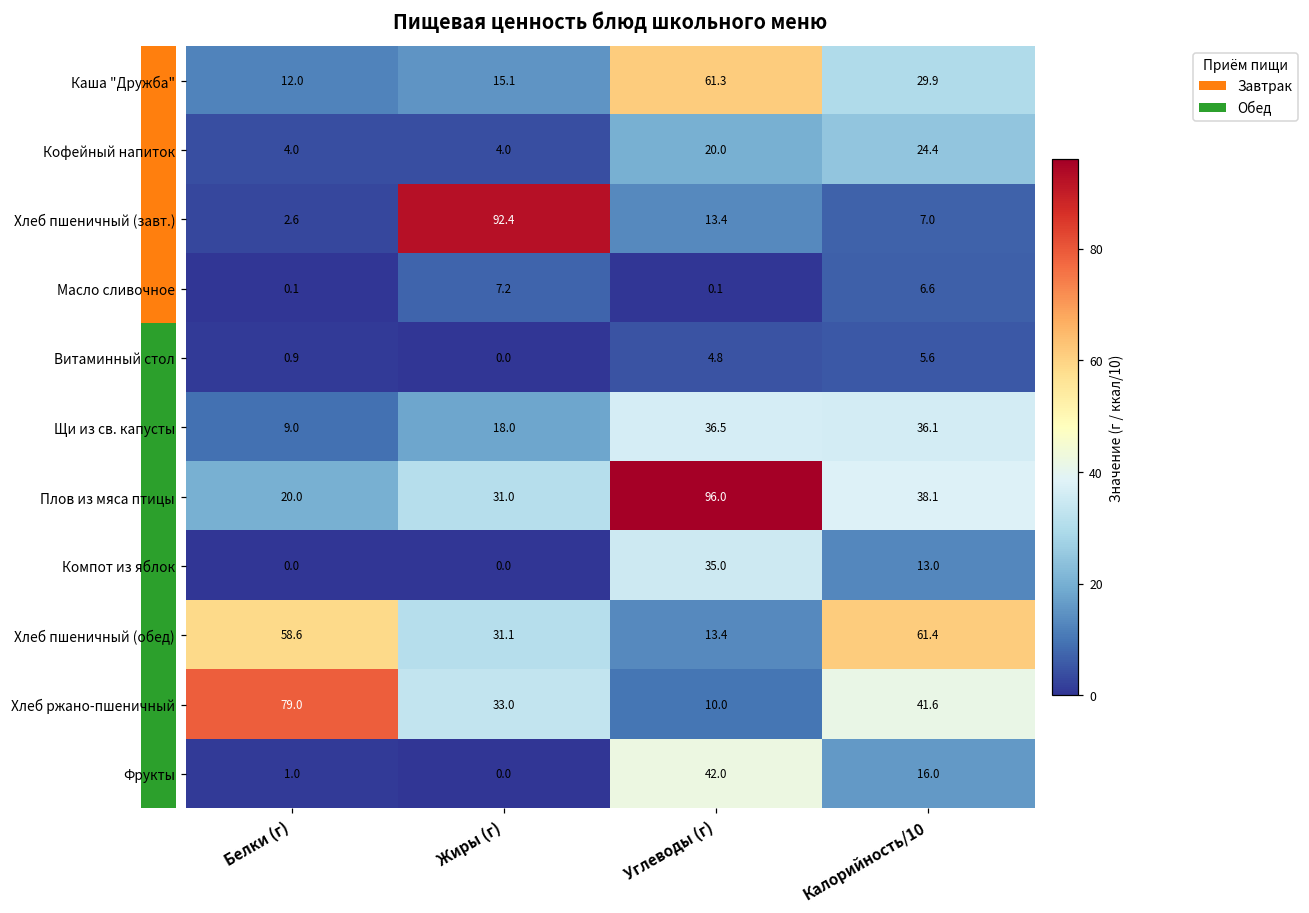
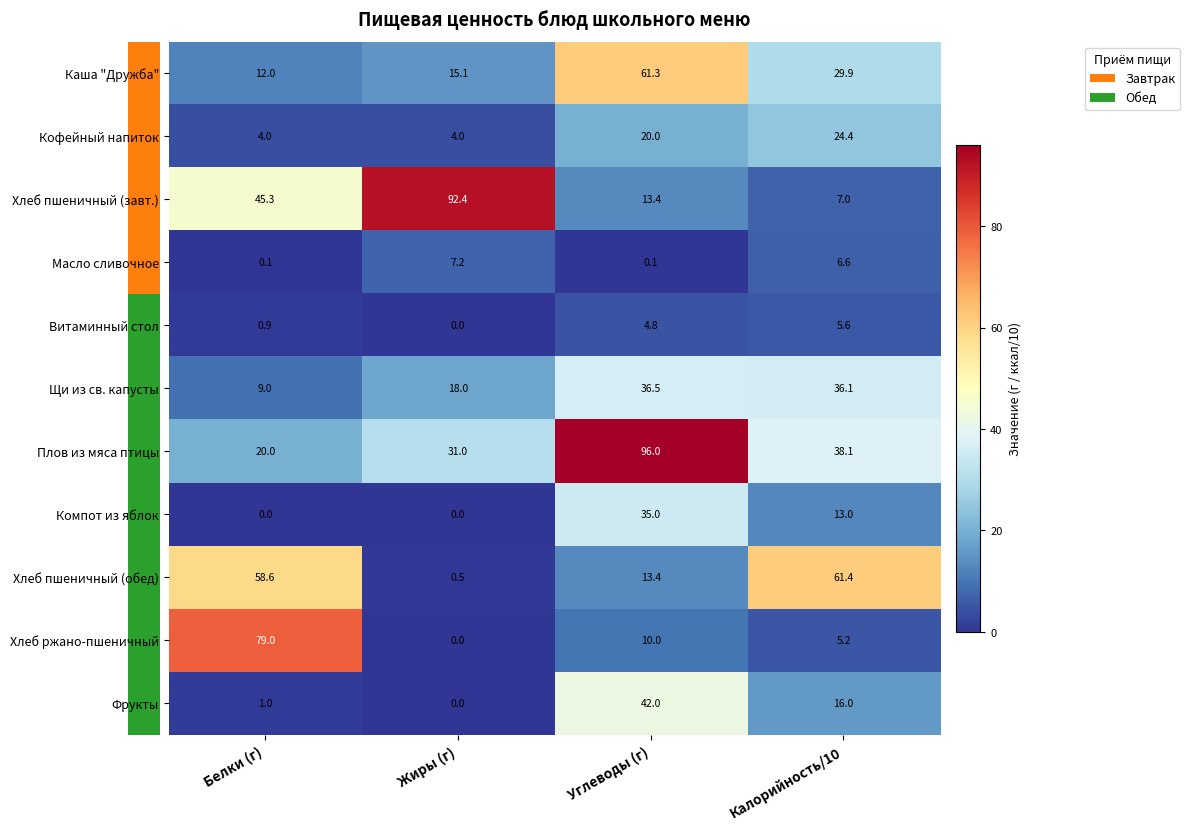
  {
    "Пищевая ценность блюд школьного меню": {
      "Хлеб пшеничный (завт.)": {
-       "Белки (г)": 2.6,
+       "Белки (г)": 45.3,
        "Жиры (г)": 92.4,
        "Углеводы (г)": 13.4,
        "Калорийность/10": 7.0
      },
      "Хлеб пшеничный (обед)": {
        "Белки (г)": 58.6,
-       "Жиры (г)": 31.1,
+       "Жиры (г)": 0.5,
        "Углеводы (г)": 13.4,
        "Калорийность/10": 61.4
      },
      "Хлеб ржано-пшеничный": {
        "Белки (г)": 79.0,
-       "Жиры (г)": 33.0,
+       "Жиры (г)": 0.0,
        "Углеводы (г)": 10.0,
-       "Калорийность/10": 41.6
+       "Калорийность/10": 5.2
      }
    }
  }
